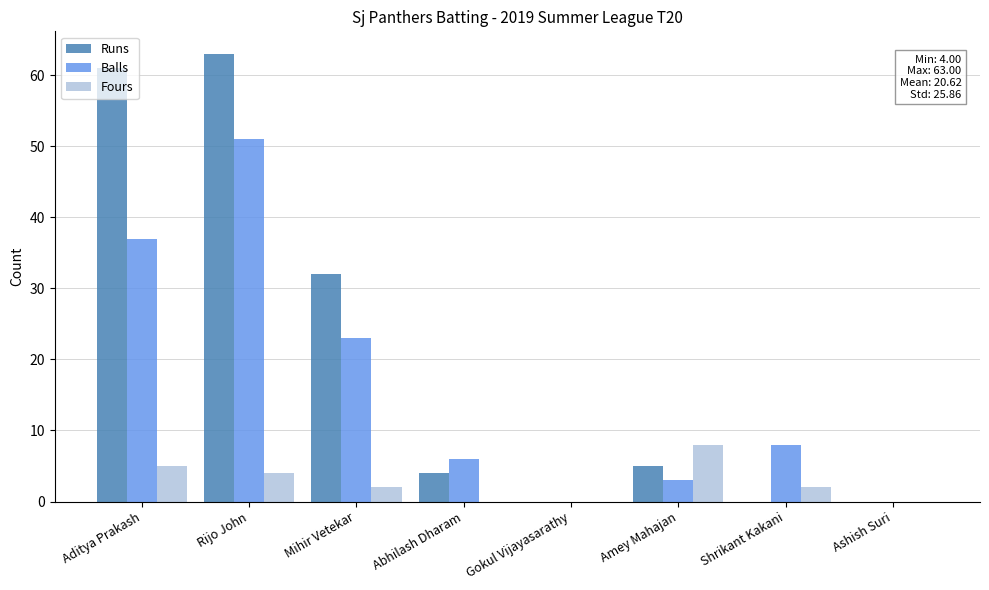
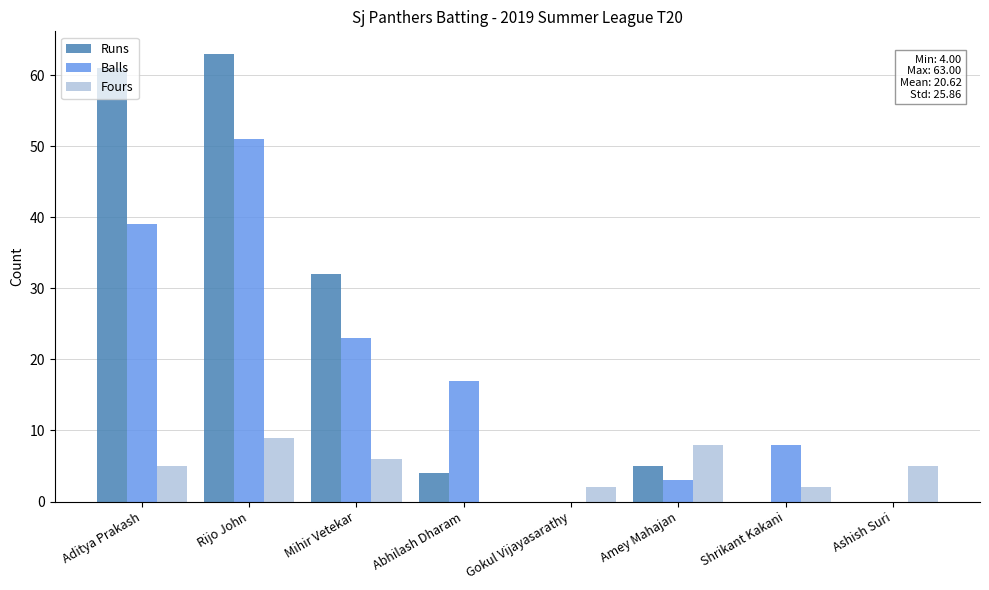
  {
    "Runs": {
      "Rijo John": 63,
      "Mihir Vetekar": 32,
      "Abhilash Dharam": 4,
      "Gokul Vijayasarathy": 0,
      "Amey Mahajan": 5,
      "Shrikant Kakani": 0,
      "Ashish Suri": 0
    },
    "Balls": {
-     "Aditya Prakash": 37,
+     "Aditya Prakash": 39,
      "Rijo John": 51,
      "Mihir Vetekar": 23,
-     "Abhilash Dharam": 6,
+     "Abhilash Dharam": 17,
      "Gokul Vijayasarathy": 0,
      "Amey Mahajan": 3,
      "Shrikant Kakani": 8,
      "Ashish Suri": 0
    },
    "Fours": {
      "Aditya Prakash": 5,
-     "Rijo John": 4,
-     "Mihir Vetekar": 2,
+     "Rijo John": 9,
+     "Mihir Vetekar": 6,
      "Abhilash Dharam": 0,
-     "Gokul Vijayasarathy": 0,
+     "Gokul Vijayasarathy": 2,
      "Amey Mahajan": 8,
      "Shrikant Kakani": 2,
-     "Ashish Suri": 0
+     "Ashish Suri": 5
    }
  }
